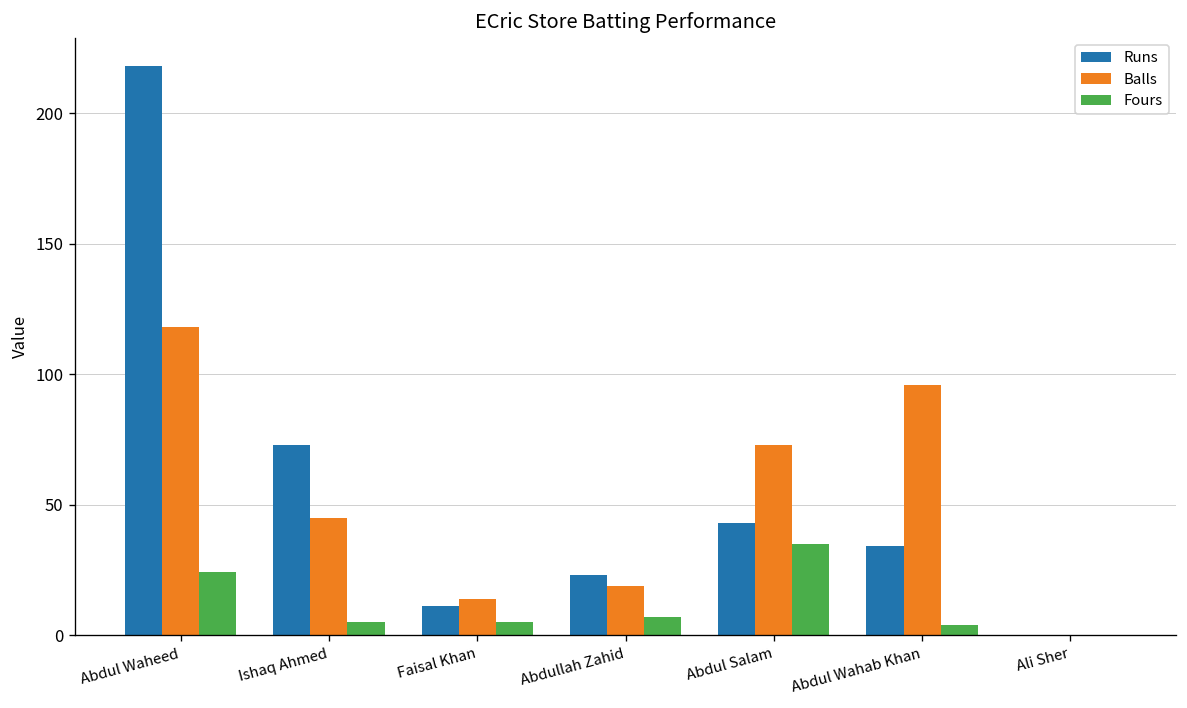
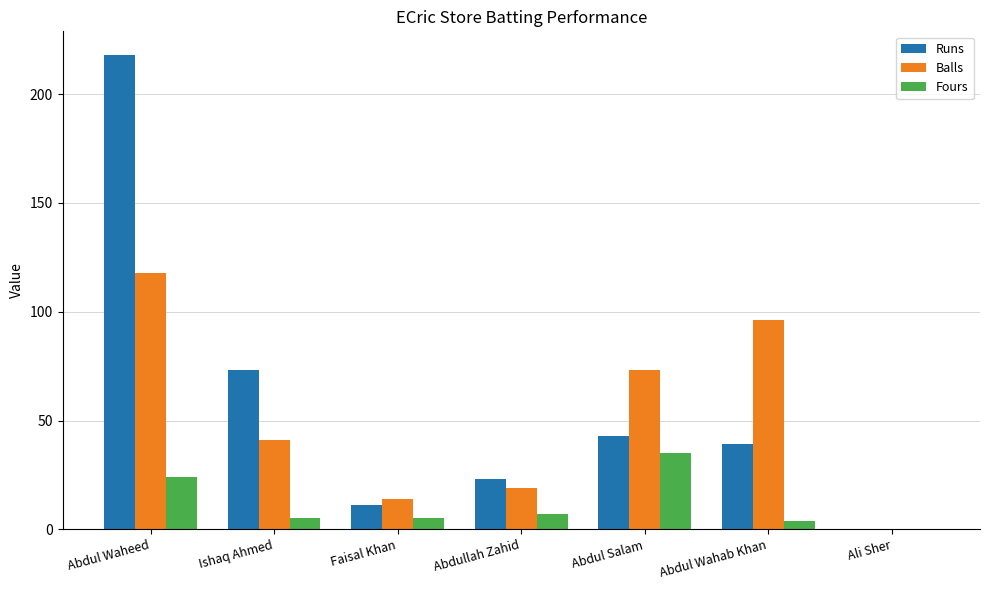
  {
    "Runs": {
      "Abdul Waheed": 218,
      "Ishaq Ahmed": 73,
      "Faisal Khan": 11,
      "Abdullah Zahid": 23,
      "Abdul Salam": 43,
-     "Abdul Wahab Khan": 34,
+     "Abdul Wahab Khan": 39,
      "Ali Sher": 0
    },
    "Balls": {
      "Abdul Waheed": 118,
-     "Ishaq Ahmed": 45,
+     "Ishaq Ahmed": 41,
      "Faisal Khan": 14,
      "Abdullah Zahid": 19,
      "Abdul Salam": 73,
      "Abdul Wahab Khan": 96,
      "Ali Sher": 0
    },
    "Fours": {
      "Abdul Waheed": 24,
      "Ishaq Ahmed": 5,
      "Faisal Khan": 5,
      "Abdullah Zahid": 7,
      "Abdul Salam": 35,
      "Abdul Wahab Khan": 4,
      "Ali Sher": 0
    }
  }
